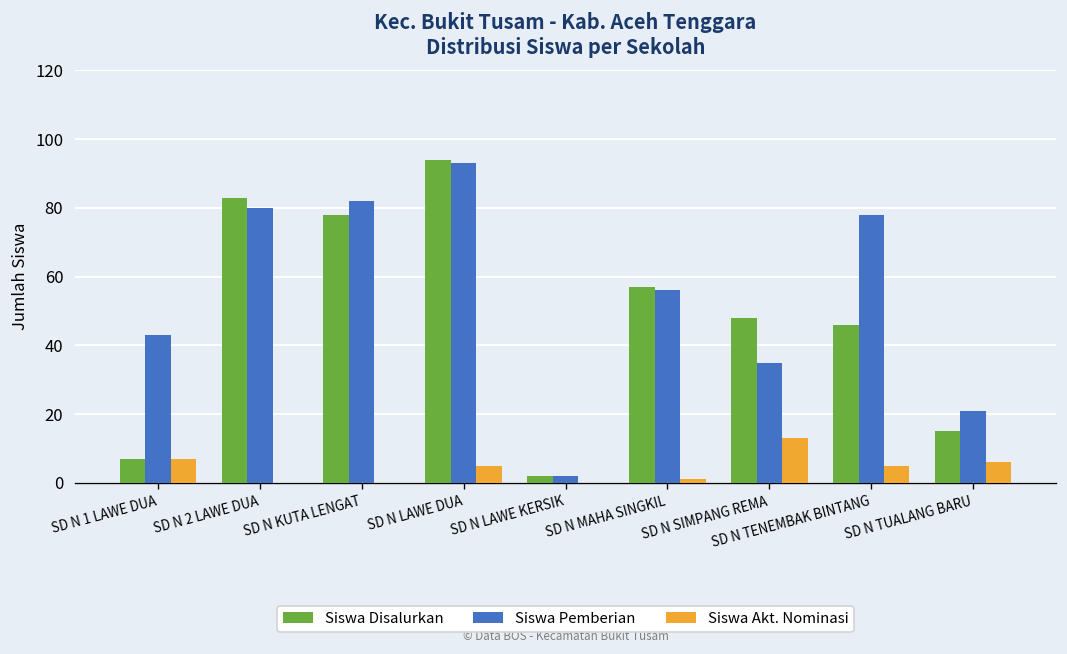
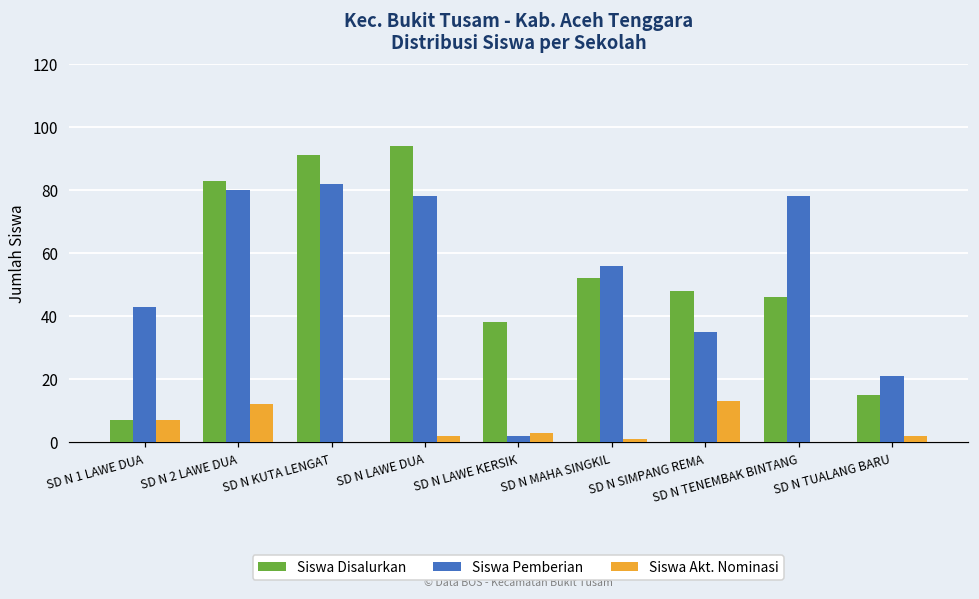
  {
    "Siswa Disalurkan": {
      "SD N 1 LAWE DUA": 7,
      "SD N 2 LAWE DUA": 83,
-     "SD N KUTA LENGAT": 78,
+     "SD N KUTA LENGAT": 91,
      "SD N LAWE DUA": 94,
-     "SD N LAWE KERSIK": 2,
-     "SD N MAHA SINGKIL": 57,
+     "SD N LAWE KERSIK": 38,
+     "SD N MAHA SINGKIL": 52,
      "SD N SIMPANG REMA": 48,
      "SD N TENEMBAK BINTANG": 46,
      "SD N TUALANG BARU": 15
    },
    "Siswa Pemberian": {
      "SD N 1 LAWE DUA": 43,
      "SD N 2 LAWE DUA": 80,
      "SD N KUTA LENGAT": 82,
-     "SD N LAWE DUA": 93,
+     "SD N LAWE DUA": 78,
      "SD N LAWE KERSIK": 2,
      "SD N MAHA SINGKIL": 56,
      "SD N SIMPANG REMA": 35,
      "SD N TENEMBAK BINTANG": 78,
      "SD N TUALANG BARU": 21
    },
    "Siswa Akt. Nominasi": {
      "SD N 1 LAWE DUA": 7,
-     "SD N 2 LAWE DUA": 0,
+     "SD N 2 LAWE DUA": 12,
      "SD N KUTA LENGAT": 0,
-     "SD N LAWE DUA": 5,
-     "SD N LAWE KERSIK": 0,
+     "SD N LAWE DUA": 2,
+     "SD N LAWE KERSIK": 3,
      "SD N MAHA SINGKIL": 1,
      "SD N SIMPANG REMA": 13,
-     "SD N TENEMBAK BINTANG": 5,
-     "SD N TUALANG BARU": 6
+     "SD N TENEMBAK BINTANG": 0,
+     "SD N TUALANG BARU": 2
    }
  }
